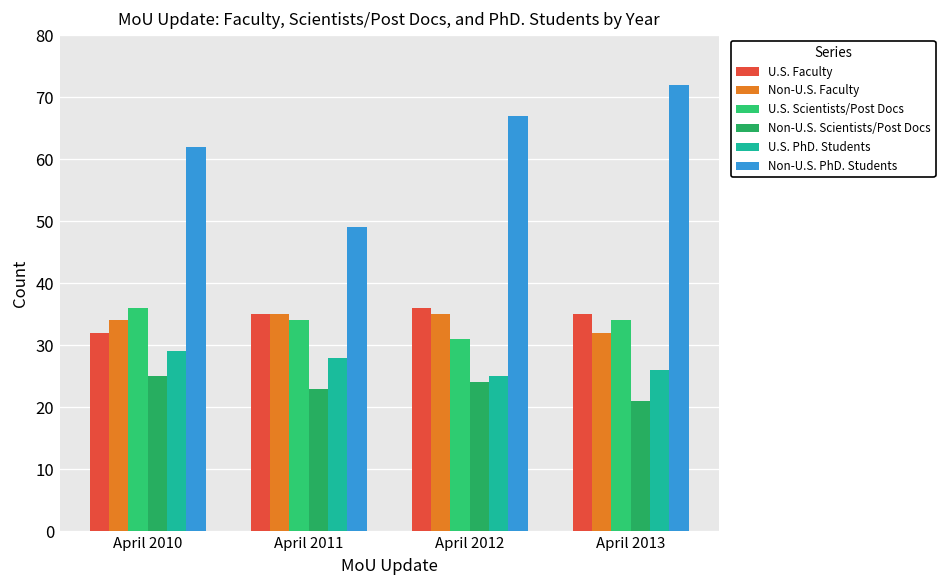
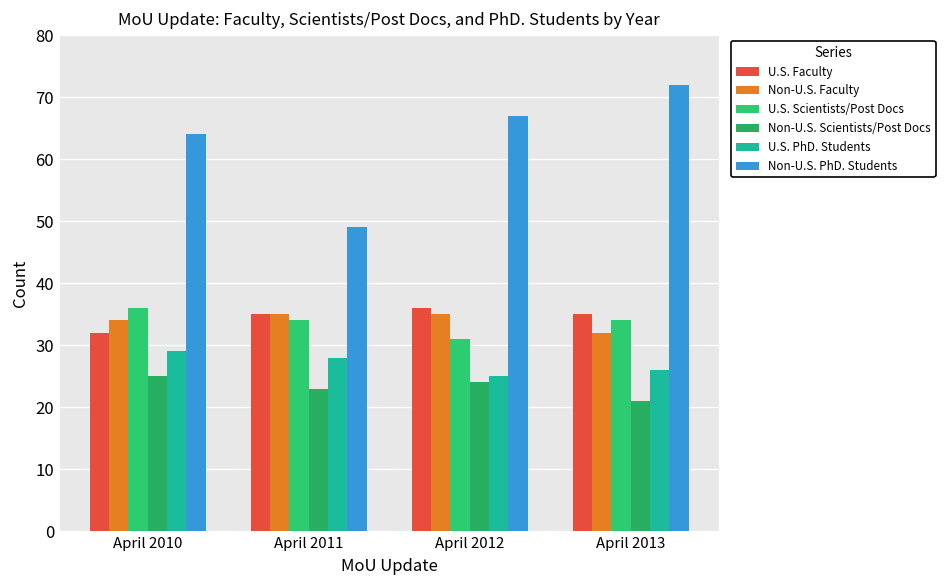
  {
    "Non-U.S. PhD. Students": {
-     "April 2010": 62,
+     "April 2010": 64,
      "April 2011": 49,
      "April 2012": 67,
      "April 2013": 72
    }
  }
